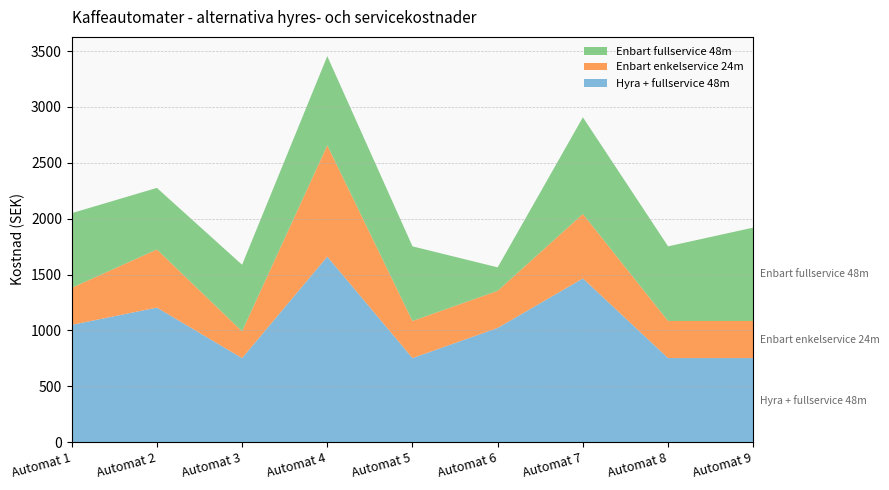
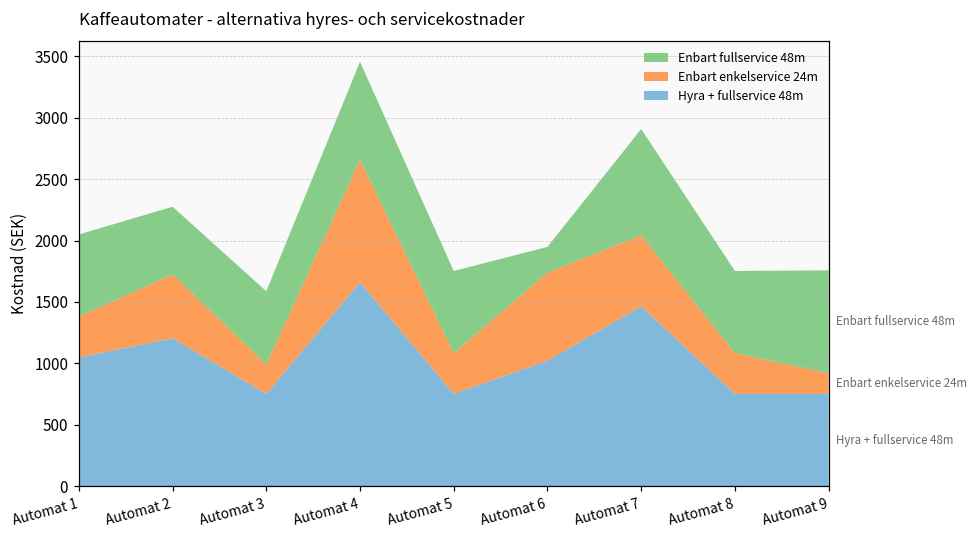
  {
    "Hyra + fullservice 48m": {
      "Automat 1": 1050,
      "Automat 2": 1200,
      "Automat 3": 750,
      "Automat 4": 1660,
      "Automat 5": 750,
      "Automat 6": 1020,
      "Automat 7": 1470,
      "Automat 8": 750
    },
    "Enbart enkelservice 24m": {
      "Automat 1": 330,
      "Automat 2": 520,
      "Automat 3": 240,
      "Automat 4": 1000,
      "Automat 5": 330,
-     "Automat 6": 330,
+     "Automat 6": 720,
      "Automat 7": 580,
      "Automat 8": 330,
-     "Automat 9": 330
+     "Automat 9": 170
    },
    "Enbart fullservice 48m": {
      "Automat 1": 670,
      "Automat 2": 550,
      "Automat 3": 600,
      "Automat 4": 800,
      "Automat 5": 670,
      "Automat 6": 210,
      "Automat 7": 870,
      "Automat 8": 670,
      "Automat 9": 840
    }
  }
